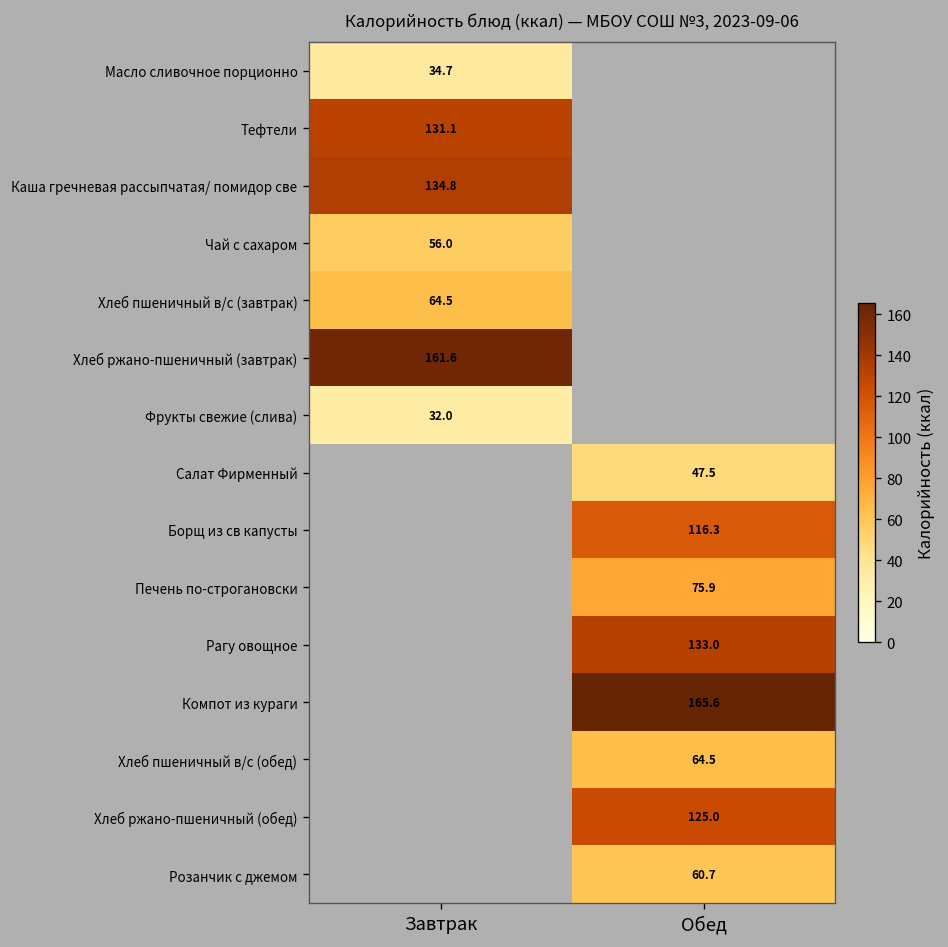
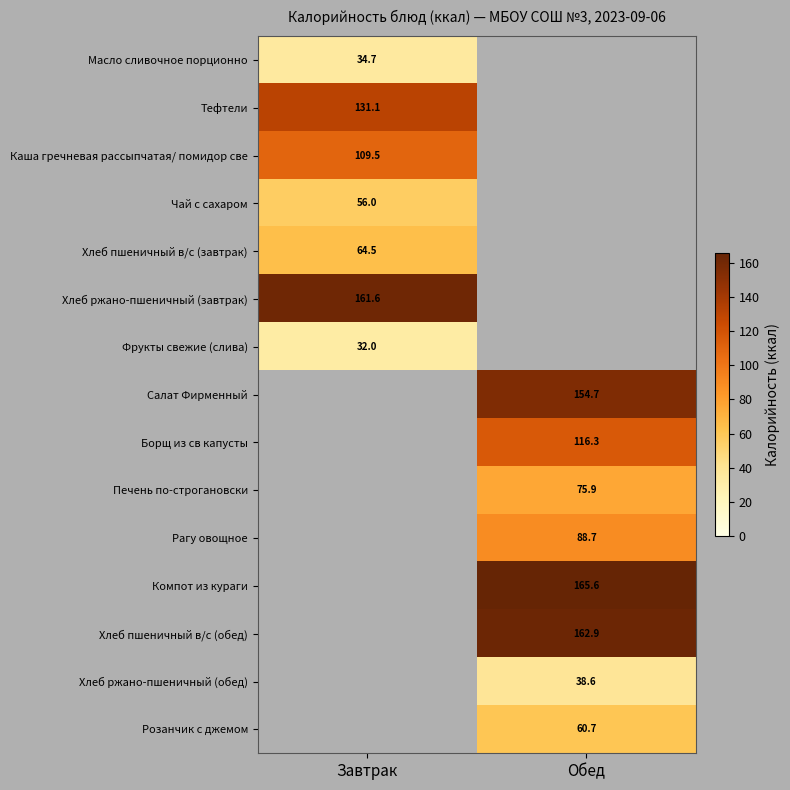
  {
    "Масло сливочное порционно": {
      "Завтрак": 34.7
    },
    "Тефтели": {
      "Завтрак": 131.1
    },
    "Каша гречневая рассыпчатая/ помидор све": {
-     "Завтрак": 134.8
+     "Завтрак": 109.5
    },
    "Чай с сахаром": {
      "Завтрак": 56.0
    },
    "Хлеб пшеничный в/с (завтрак)": {
      "Завтрак": 64.5
    },
    "Хлеб ржано-пшеничный (завтрак)": {
      "Завтрак": 161.6
    },
    "Фрукты свежие (слива)": {
      "Завтрак": 32.0
    },
    "Салат Фирменный": {
-     "Обед": 47.5
+     "Обед": 154.7
    },
    "Борщ из св капусты": {
      "Обед": 116.3
    },
    "Печень по-строгановски": {
      "Обед": 75.9
    },
    "Рагу овощное": {
-     "Обед": 133.0
+     "Обед": 88.7
    },
    "Компот из кураги": {
      "Обед": 165.6
    },
    "Хлеб пшеничный в/с (обед)": {
-     "Обед": 64.5
+     "Обед": 162.9
    },
    "Хлеб ржано-пшеничный (обед)": {
-     "Обед": 125.0
+     "Обед": 38.6
    },
    "Розанчик с джемом": {
      "Обед": 60.7
    }
  }
